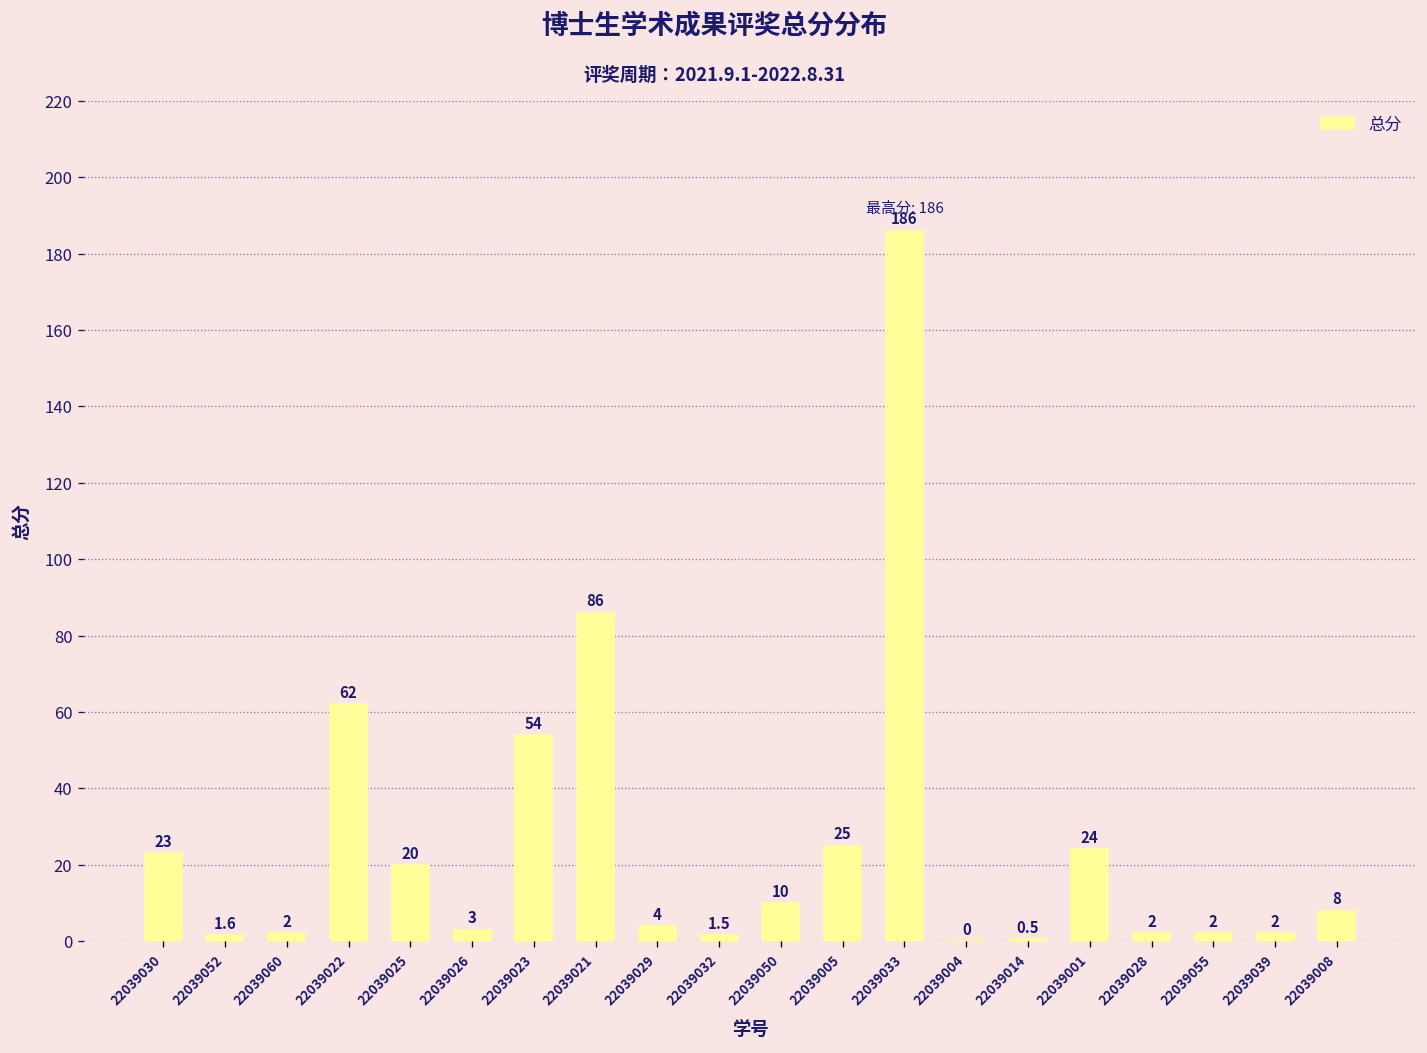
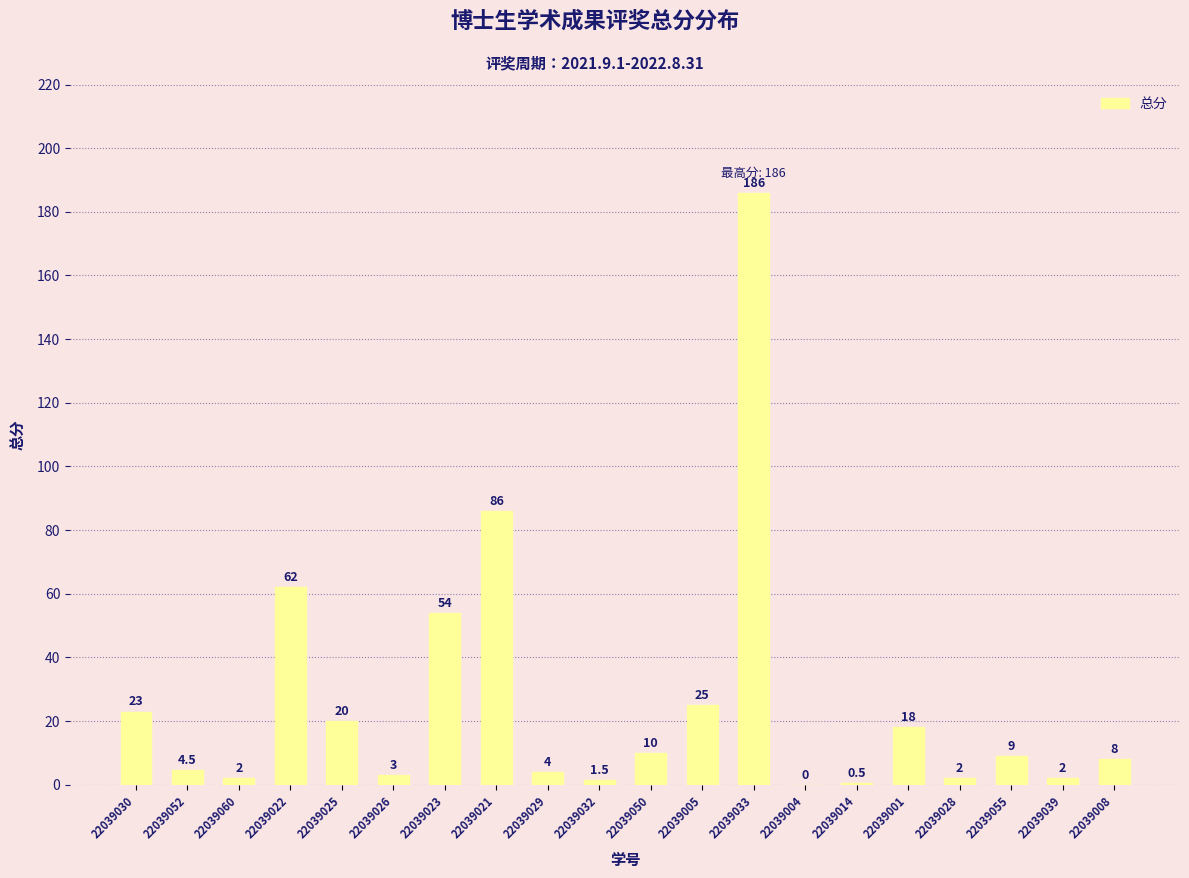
  {
    "22039030": 23,
-   "22039052": 1.6,
+   "22039052": 4.5,
    "22039060": 2,
    "22039022": 62,
    "22039025": 20,
    "22039026": 3,
    "22039023": 54,
    "22039021": 86,
    "22039029": 4,
    "22039032": 1.5,
    "22039050": 10,
    "22039005": 25,
    "22039033": 186,
    "22039004": 0,
    "22039014": 0.5,
-   "22039001": 24,
+   "22039001": 18,
    "22039028": 2,
-   "22039055": 2,
+   "22039055": 9,
    "22039039": 2,
    "22039008": 8
  }
